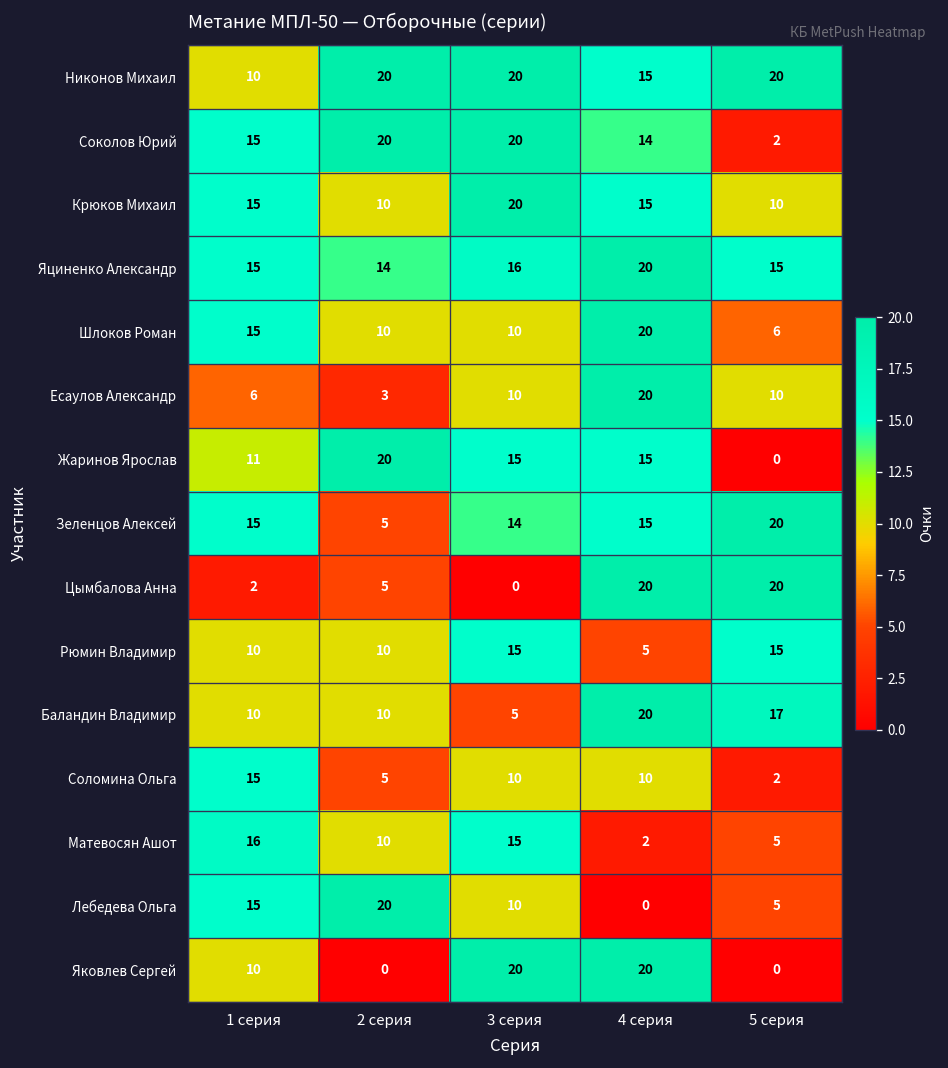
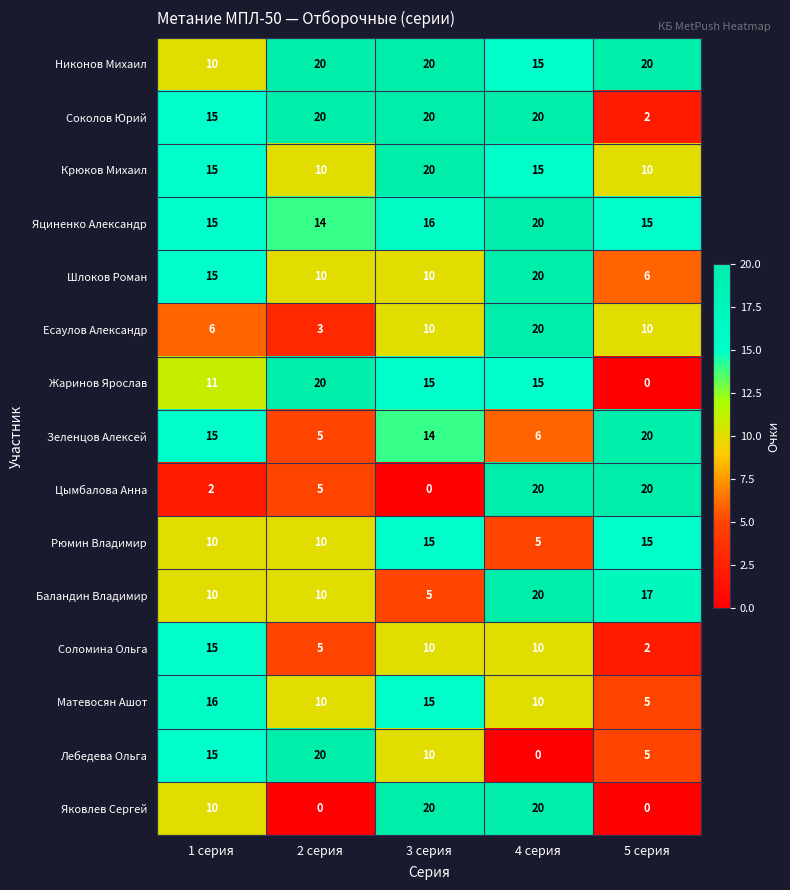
  {
    "Никонов Михаил": {
      "1 серия": 10,
      "2 серия": 20,
      "3 серия": 20,
      "4 серия": 15,
      "5 серия": 20
    },
    "Соколов Юрий": {
      "1 серия": 15,
      "2 серия": 20,
      "3 серия": 20,
-     "4 серия": 14,
+     "4 серия": 20,
      "5 серия": 2
    },
    "Крюков Михаил": {
      "1 серия": 15,
      "2 серия": 10,
      "3 серия": 20,
      "4 серия": 15,
      "5 серия": 10
    },
    "Яциненко Александр": {
      "1 серия": 15,
      "2 серия": 14,
      "3 серия": 16,
      "4 серия": 20,
      "5 серия": 15
    },
    "Шлоков Роман": {
      "1 серия": 15,
      "2 серия": 10,
      "3 серия": 10,
      "4 серия": 20,
      "5 серия": 6
    },
    "Есаулов Александр": {
      "1 серия": 6,
      "2 серия": 3,
      "3 серия": 10,
      "4 серия": 20,
      "5 серия": 10
    },
    "Жаринов Ярослав": {
      "1 серия": 11,
      "2 серия": 20,
      "3 серия": 15,
      "4 серия": 15,
      "5 серия": 0
    },
    "Зеленцов Алексей": {
      "1 серия": 15,
      "2 серия": 5,
      "3 серия": 14,
-     "4 серия": 15,
+     "4 серия": 6,
      "5 серия": 20
    },
    "Цымбалова Анна": {
      "1 серия": 2,
      "2 серия": 5,
      "3 серия": 0,
      "4 серия": 20,
      "5 серия": 20
    },
    "Рюмин Владимир": {
      "1 серия": 10,
      "2 серия": 10,
      "3 серия": 15,
      "4 серия": 5,
      "5 серия": 15
    },
    "Баландин Владимир": {
      "1 серия": 10,
      "2 серия": 10,
      "3 серия": 5,
      "4 серия": 20,
      "5 серия": 17
    },
    "Соломина Ольга": {
      "1 серия": 15,
      "2 серия": 5,
      "3 серия": 10,
      "4 серия": 10,
      "5 серия": 2
    },
    "Матевосян Ашот": {
      "1 серия": 16,
      "2 серия": 10,
      "3 серия": 15,
-     "4 серия": 2,
+     "4 серия": 10,
      "5 серия": 5
    },
    "Лебедева Ольга": {
      "1 серия": 15,
      "2 серия": 20,
      "3 серия": 10,
      "4 серия": 0,
      "5 серия": 5
    },
    "Яковлев Сергей": {
      "1 серия": 10,
      "2 серия": 0,
      "3 серия": 20,
      "4 серия": 20,
      "5 серия": 0
    }
  }
